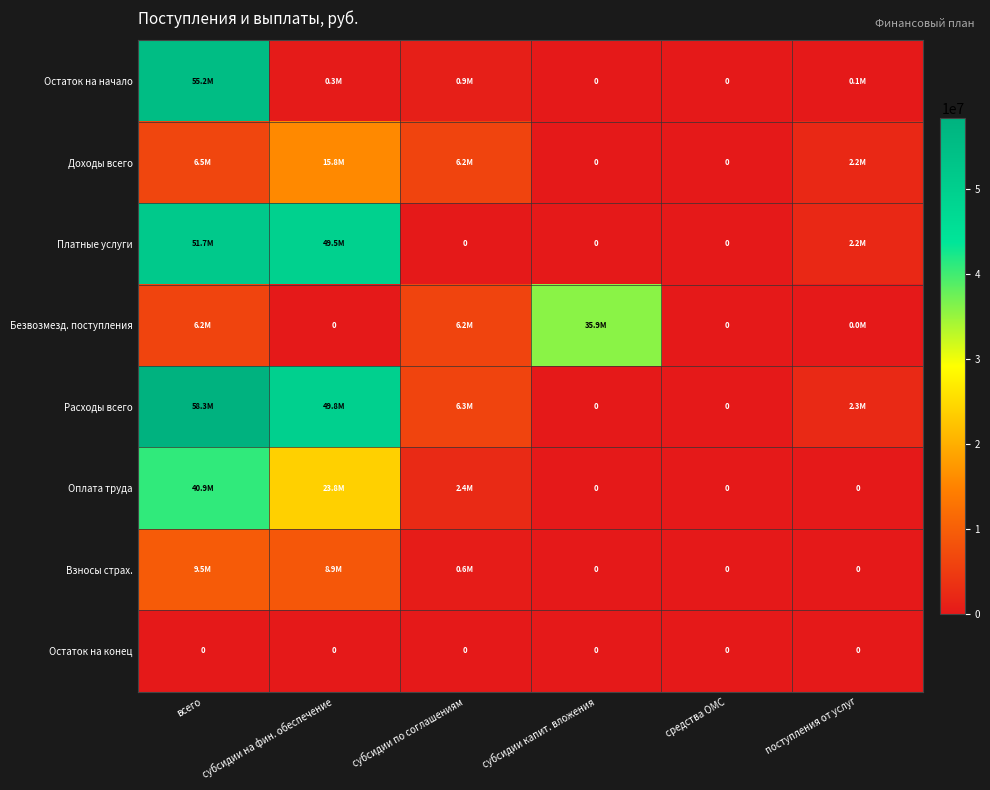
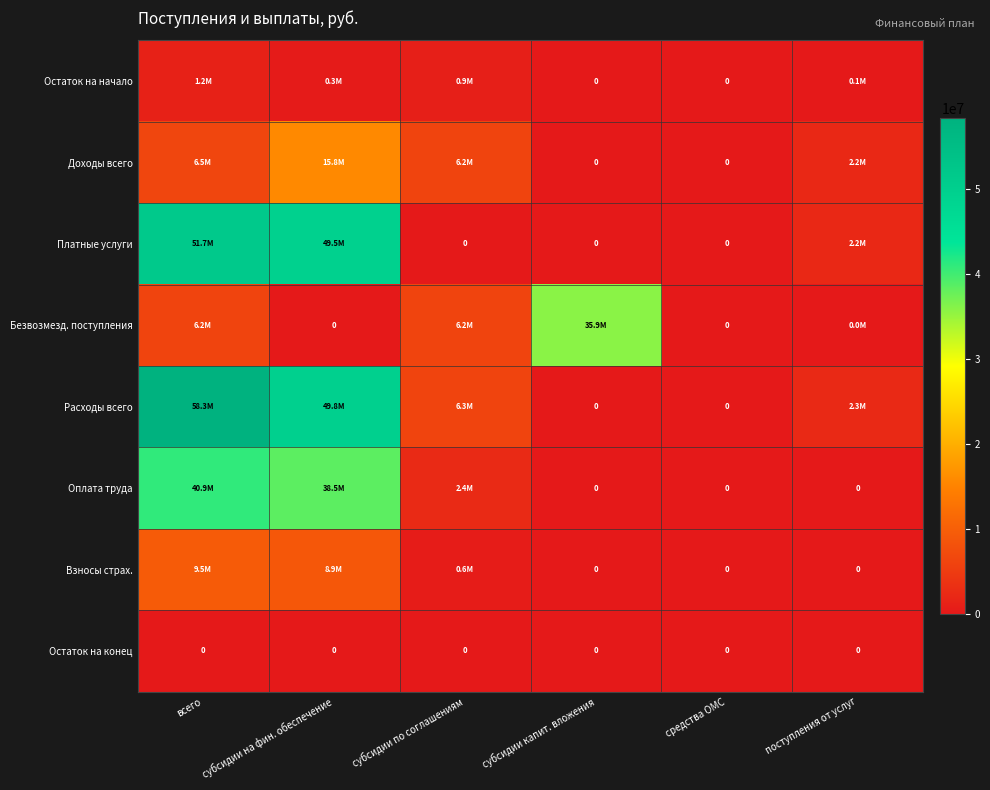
  {
    "Остаток на начало": {
-     "всего": "55.2M",
+     "всего": "1.2M",
      "субсидии на фин. обеспечение": "0.3M",
      "субсидии по соглашениям": "0.9M",
      "субсидии капит. вложения": "0",
      "средства ОМС": "0",
      "поступления от услуг": "0.1M"
    },
    "Доходы всего": {
      "всего": "6.5M",
      "субсидии на фин. обеспечение": "15.8M",
      "субсидии по соглашениям": "6.2M",
      "субсидии капит. вложения": "0",
      "средства ОМС": "0",
      "поступления от услуг": "2.2M"
    },
    "Платные услуги": {
      "всего": "51.7M",
      "субсидии на фин. обеспечение": "49.5M",
      "субсидии по соглашениям": "0",
      "субсидии капит. вложения": "0",
      "средства ОМС": "0",
      "поступления от услуг": "2.2M"
    },
    "Безвозмезд. поступления": {
      "всего": "6.2M",
      "субсидии на фин. обеспечение": "0",
      "субсидии по соглашениям": "6.2M",
      "субсидии капит. вложения": "35.9M",
      "средства ОМС": "0",
      "поступления от услуг": "0.0M"
    },
    "Расходы всего": {
      "всего": "58.3M",
      "субсидии на фин. обеспечение": "49.8M",
      "субсидии по соглашениям": "6.3M",
      "субсидии капит. вложения": "0",
      "средства ОМС": "0",
      "поступления от услуг": "2.3M"
    },
    "Оплата труда": {
      "всего": "40.9M",
-     "субсидии на фин. обеспечение": "23.8M",
+     "субсидии на фин. обеспечение": "38.5M",
      "субсидии по соглашениям": "2.4M",
      "субсидии капит. вложения": "0",
      "средства ОМС": "0",
      "поступления от услуг": "0"
    },
    "Взносы страх.": {
      "всего": "9.5M",
      "субсидии на фин. обеспечение": "8.9M",
      "субсидии по соглашениям": "0.6M",
      "субсидии капит. вложения": "0",
      "средства ОМС": "0",
      "поступления от услуг": "0"
    },
    "Остаток на конец": {
      "всего": "0",
      "субсидии на фин. обеспечение": "0",
      "субсидии по соглашениям": "0",
      "субсидии капит. вложения": "0",
      "средства ОМС": "0",
      "поступления от услуг": "0"
    }
  }
